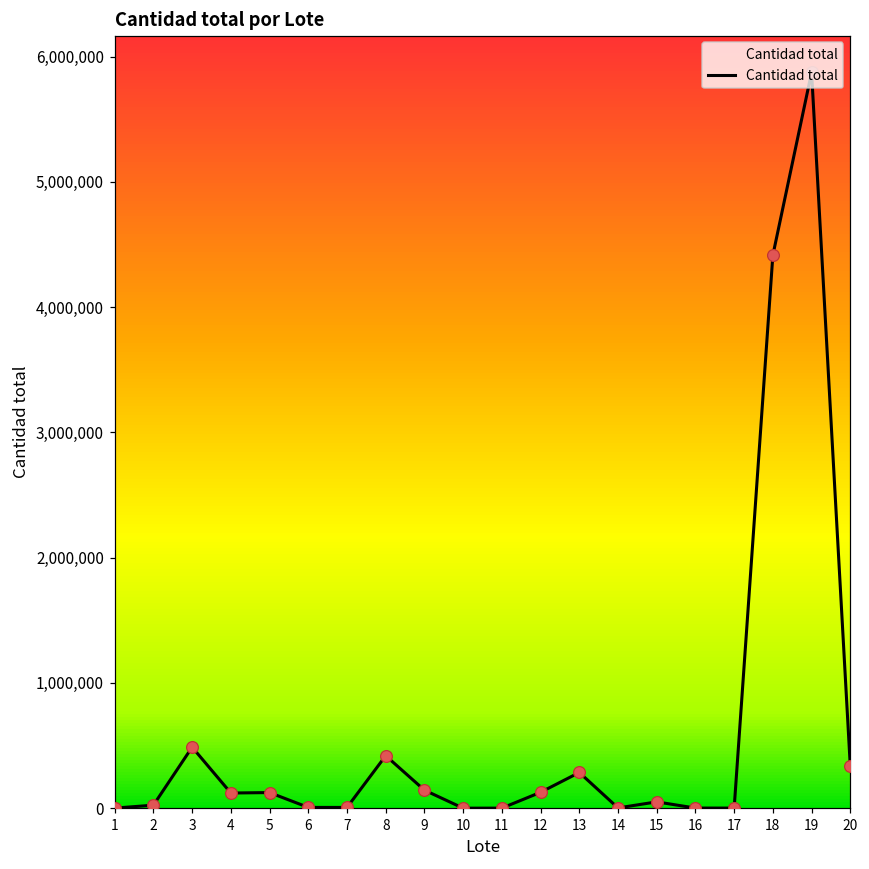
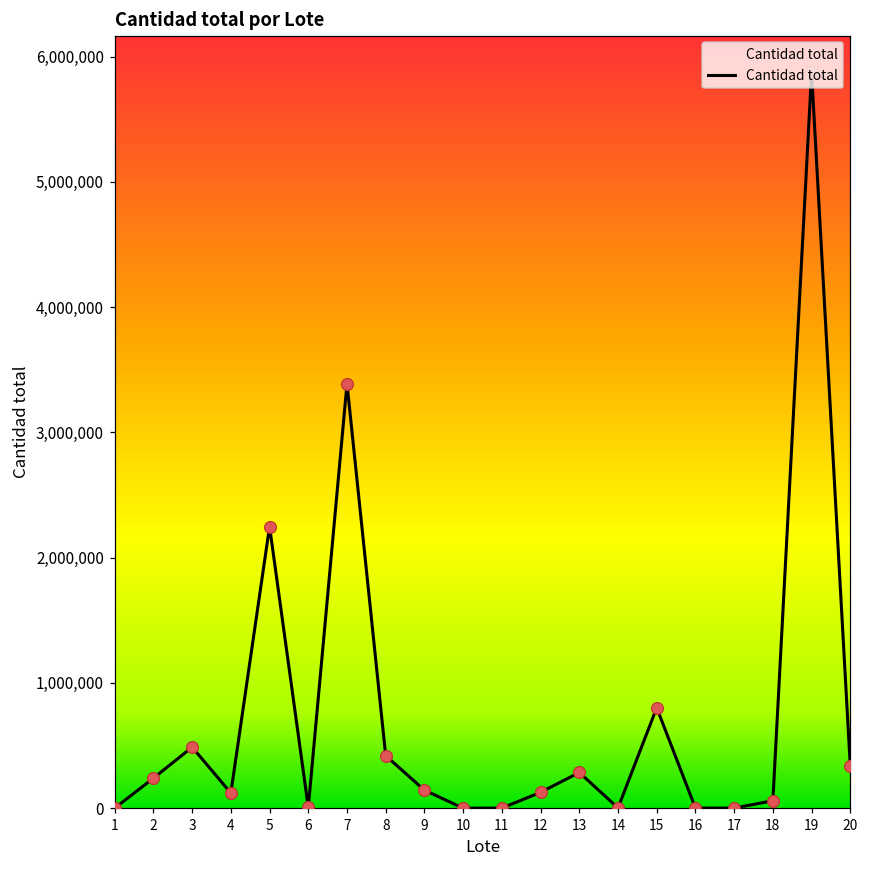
  {
    "1": "0",
-   "2": "20,000",
+   "2": "240,000",
    "3": "490,000",
    "4": "120,000",
-   "5": "120,000",
+   "5": "2,250,000",
    "6": "10,000",
-   "7": "10,000",
+   "7": "3,390,000",
    "8": "420,000",
    "9": "140,000",
    "10": "0",
    "11": "0",
    "12": "130,000",
    "13": "290,000",
    "14": "0",
-   "15": "50,000",
+   "15": "800,000",
    "16": "0",
    "17": "0",
-   "18": "4,420,000",
+   "18": "60,000",
    "20": "330,000"
  }
